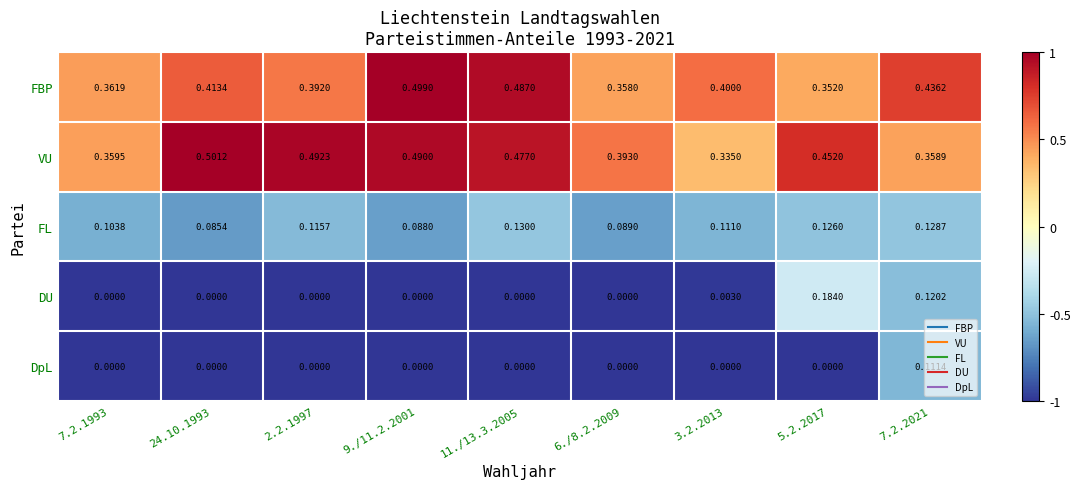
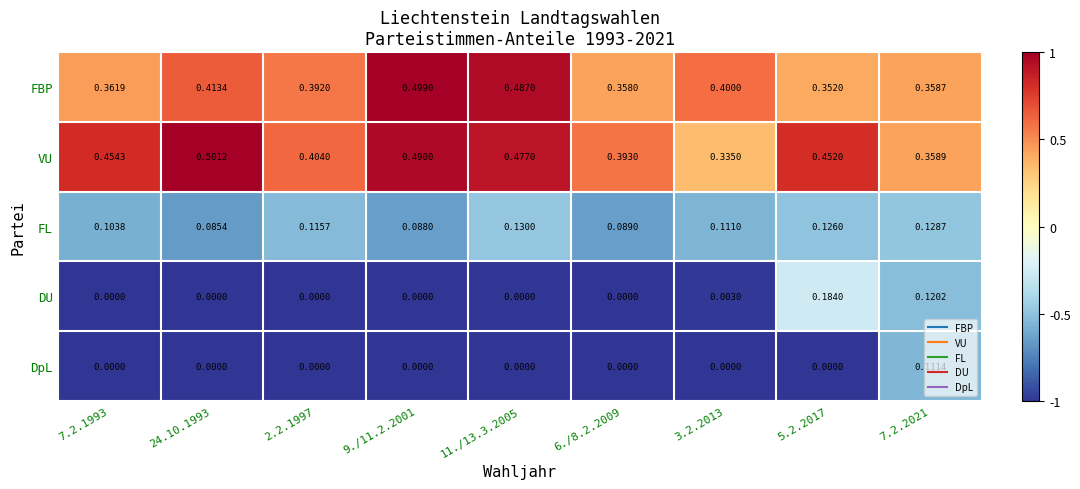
  {
    "FBP": {
      "7.2.1993": 0.3619,
      "24.10.1993": 0.4134,
      "2.2.1997": 0.3920,
      "9./11.2.2001": 0.4990,
      "11./13.3.2005": 0.4870,
      "6./8.2.2009": 0.3580,
      "3.2.2013": 0.4000,
      "5.2.2017": 0.3520,
-     "7.2.2021": 0.4362
+     "7.2.2021": 0.3587
    },
    "VU": {
-     "7.2.1993": 0.3595,
+     "7.2.1993": 0.4543,
      "24.10.1993": 0.5012,
-     "2.2.1997": 0.4923,
+     "2.2.1997": 0.4040,
      "9./11.2.2001": 0.4900,
      "11./13.3.2005": 0.4770,
      "6./8.2.2009": 0.3930,
      "3.2.2013": 0.3350,
      "5.2.2017": 0.4520,
      "7.2.2021": 0.3589
    },
    "FL": {
      "7.2.1993": 0.1038,
      "24.10.1993": 0.0854,
      "2.2.1997": 0.1157,
      "9./11.2.2001": 0.0880,
      "11./13.3.2005": 0.1300,
      "6./8.2.2009": 0.0890,
      "3.2.2013": 0.1110,
      "5.2.2017": 0.1260,
      "7.2.2021": 0.1287
    },
    "DU": {
      "7.2.1993": 0.0000,
      "24.10.1993": 0.0000,
      "2.2.1997": 0.0000,
      "9./11.2.2001": 0.0000,
      "11./13.3.2005": 0.0000,
      "6./8.2.2009": 0.0000,
      "3.2.2013": 0.0030,
      "5.2.2017": 0.1840,
      "7.2.2021": 0.1202
    },
    "DpL": {
      "7.2.1993": 0.0000,
      "24.10.1993": 0.0000,
      "2.2.1997": 0.0000,
      "9./11.2.2001": 0.0000,
      "11./13.3.2005": 0.0000,
      "6./8.2.2009": 0.0000,
      "3.2.2013": 0.0000,
      "5.2.2017": 0.0000
    }
  }
